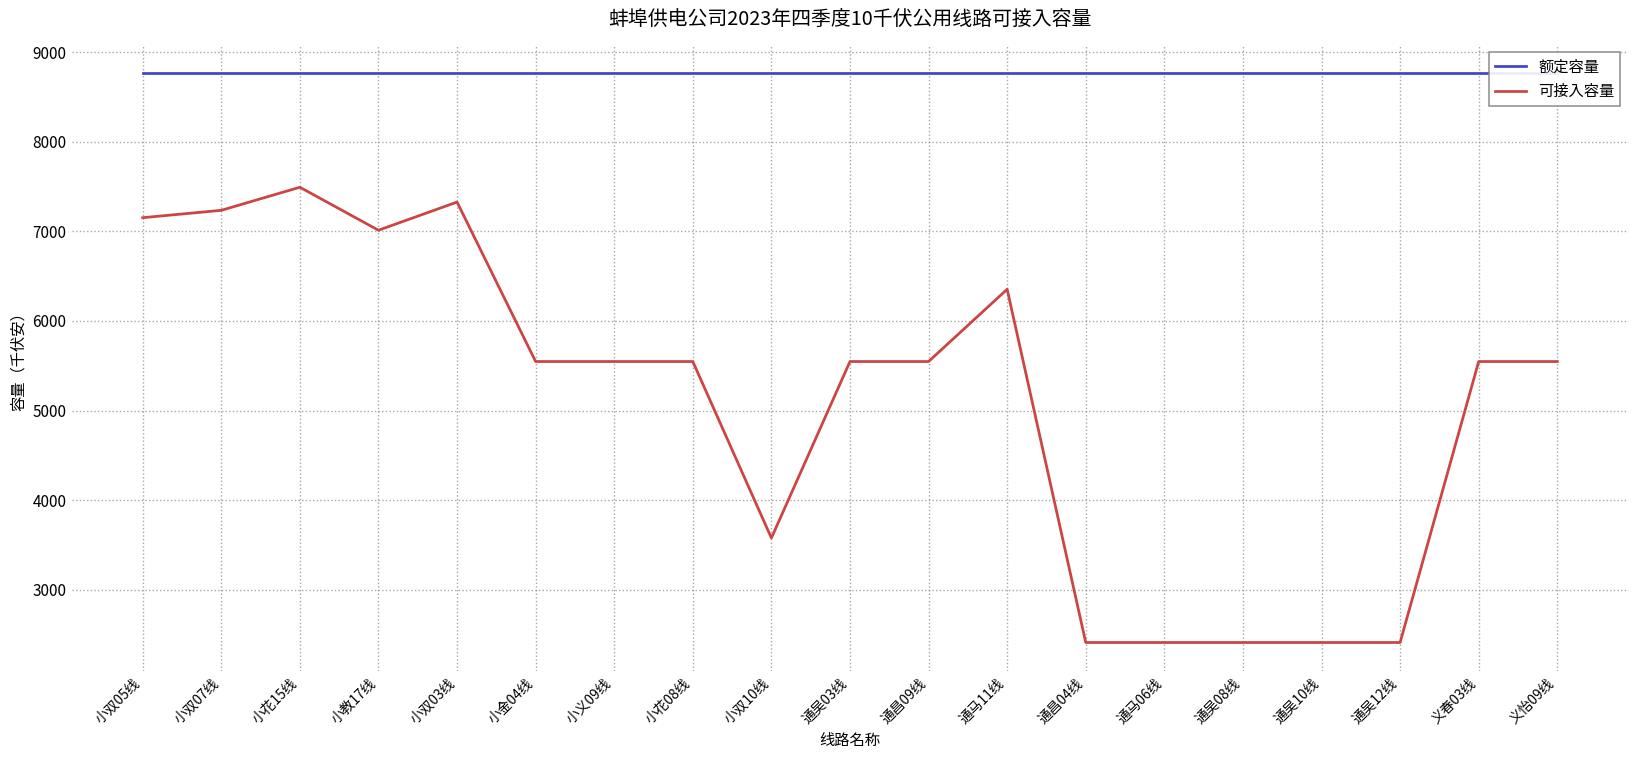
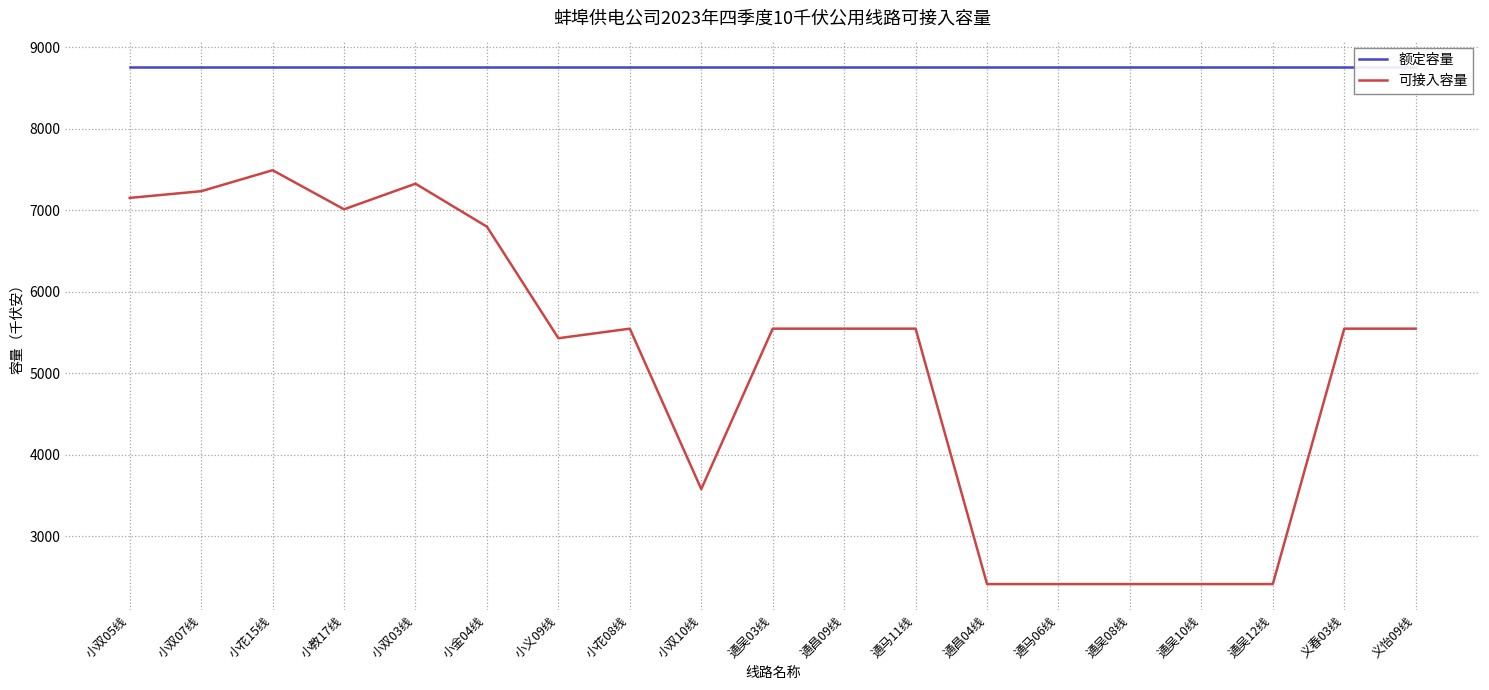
  {
    "额定容量": {
      "小双05线": 8800,
      "小双07线": 8800,
      "小花15线": 8800,
      "小教17线": 8800,
      "小双03线": 8800,
      "小金04线": 8800,
      "小义09线": 8800,
      "小花08线": 8800,
      "小双10线": 8800,
      "通吴03线": 8800,
      "通昌09线": 8800,
      "通马11线": 8800,
      "通昌04线": 8800,
      "通马06线": 8800,
      "通吴08线": 8800,
      "通吴10线": 8800,
      "通吴12线": 8800,
      "义春03线": 8800
    },
    "可接入容量": {
      "小双05线": 7200,
      "小双07线": 7200,
      "小花15线": 7500,
      "小教17线": 7000,
      "小双03线": 7300,
-     "小金04线": 5500,
-     "小义09线": 5500,
+     "小金04线": 6800,
+     "小义09线": 5400,
      "小花08线": 5500,
      "小双10线": 3600,
      "通吴03线": 5500,
      "通昌09线": 5500,
-     "通马11线": 6400,
+     "通马11线": 5500,
      "通昌04线": 2400,
      "通马06线": 2400,
      "通吴08线": 2400,
      "通吴10线": 2400,
      "通吴12线": 2400,
      "义春03线": 5500,
      "义怡09线": 5500
    }
  }
